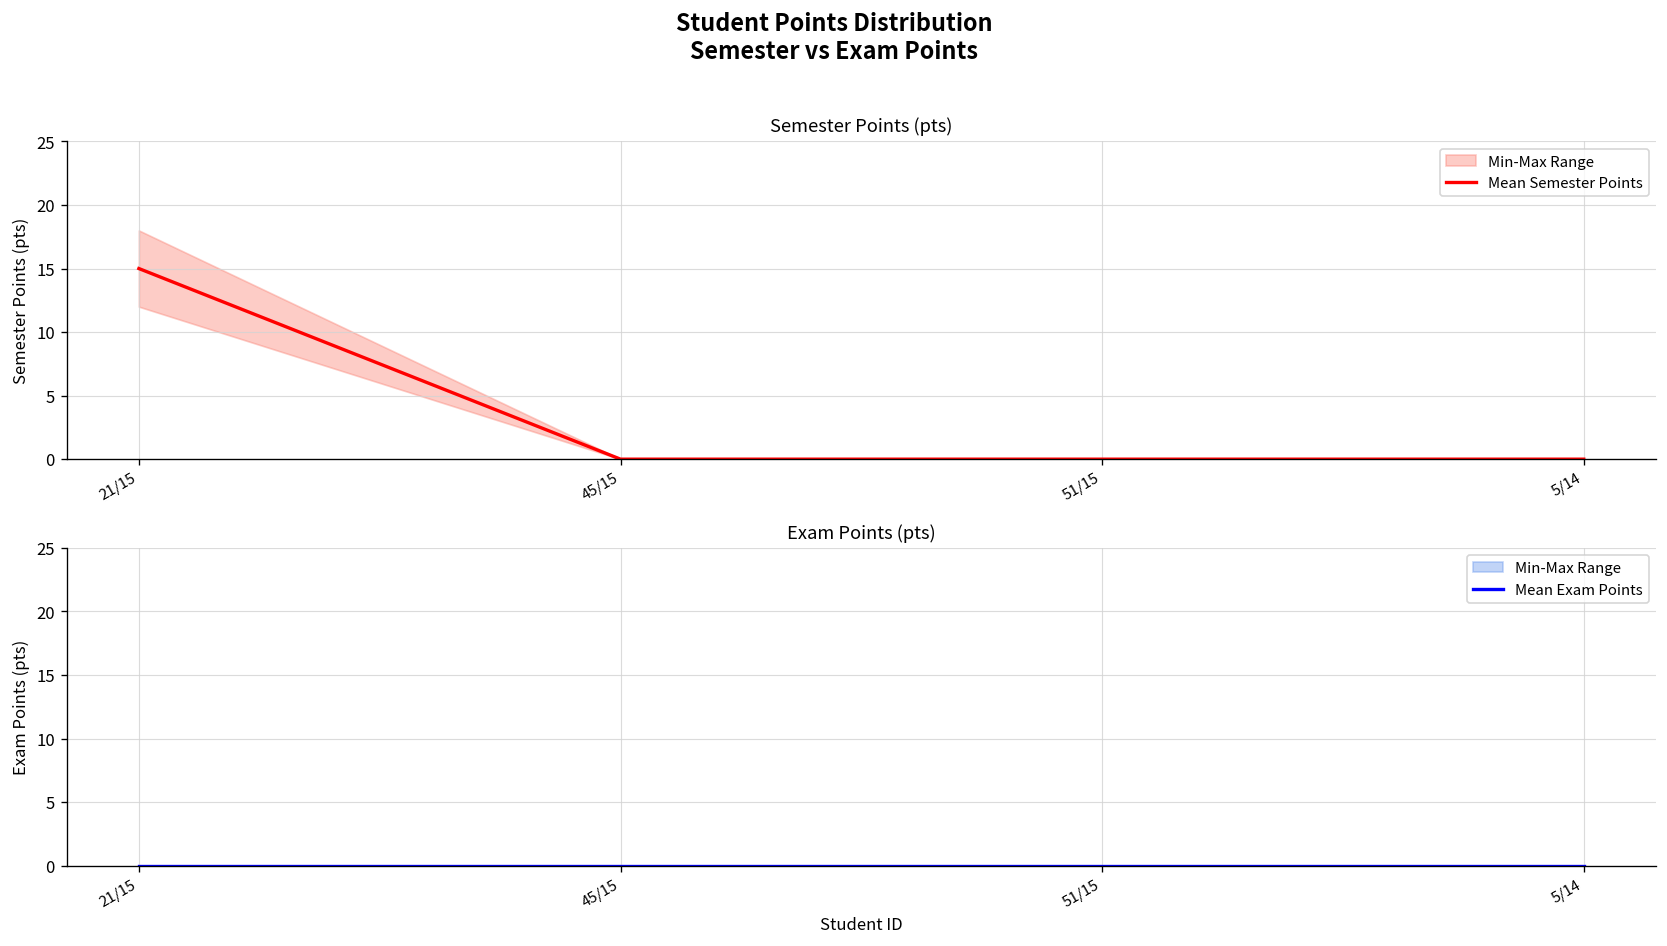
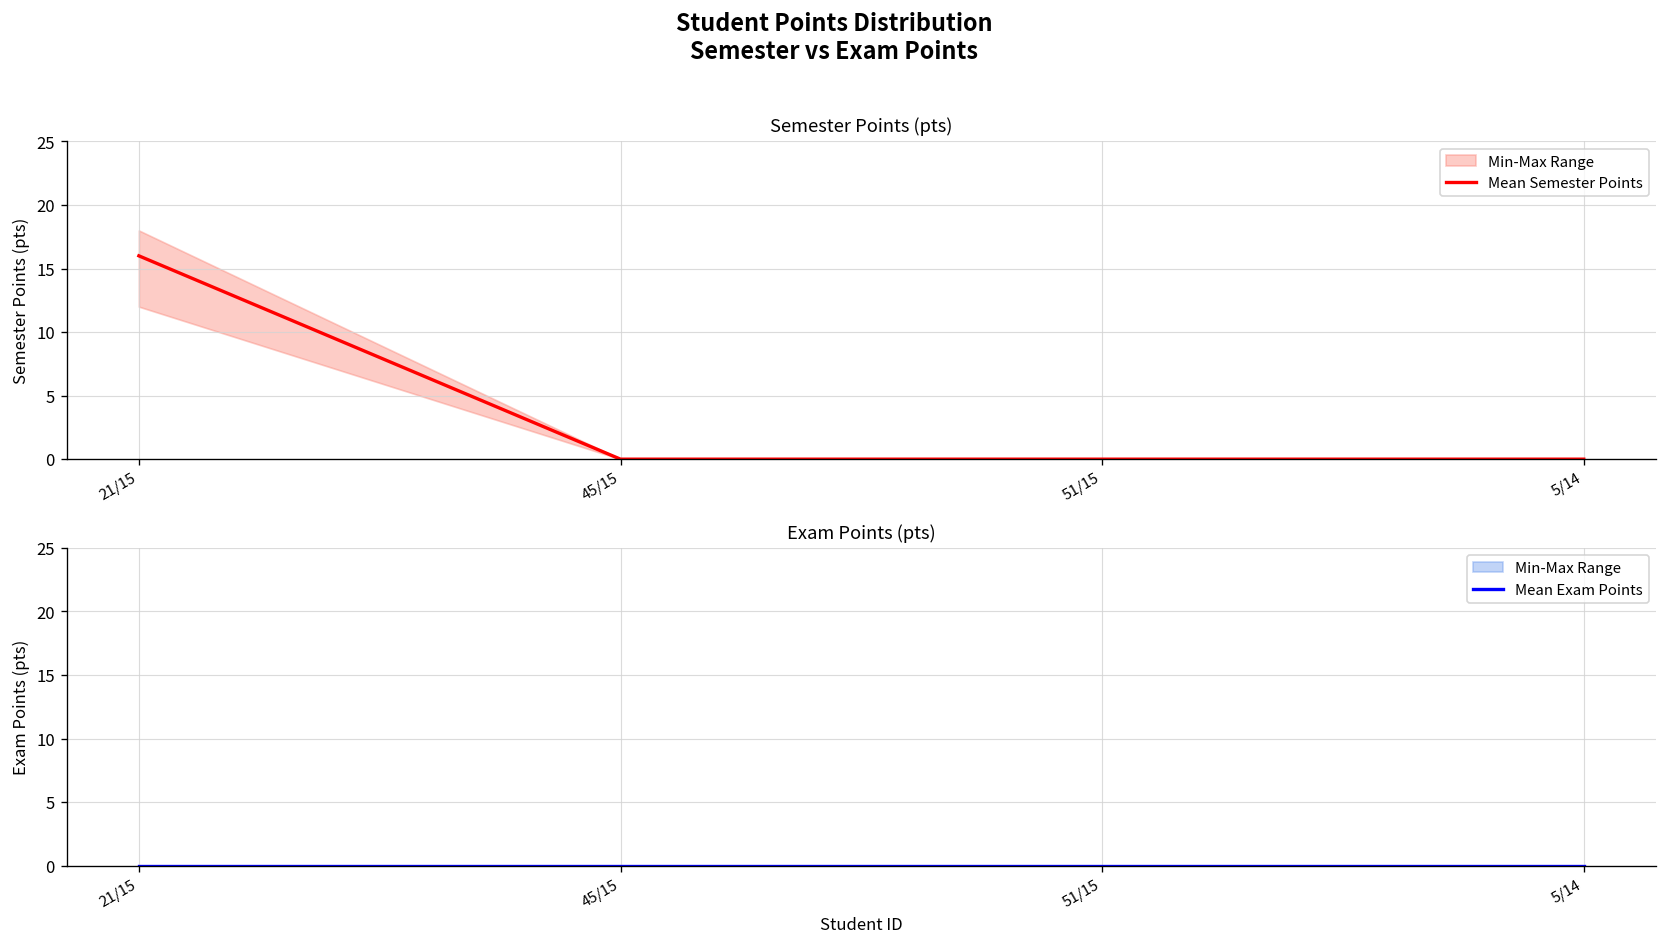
  {
    "Semester Points (pts)": {
      "Mean Semester Points": {
-       "21/15": 15
+       "21/15": 16
      }
    },
    "Exam Points (pts)": {
      "21/15": 0.0,
      "45/15": 0.0,
      "51/15": 0.0,
      "5/14": 0.0
    }
  }
